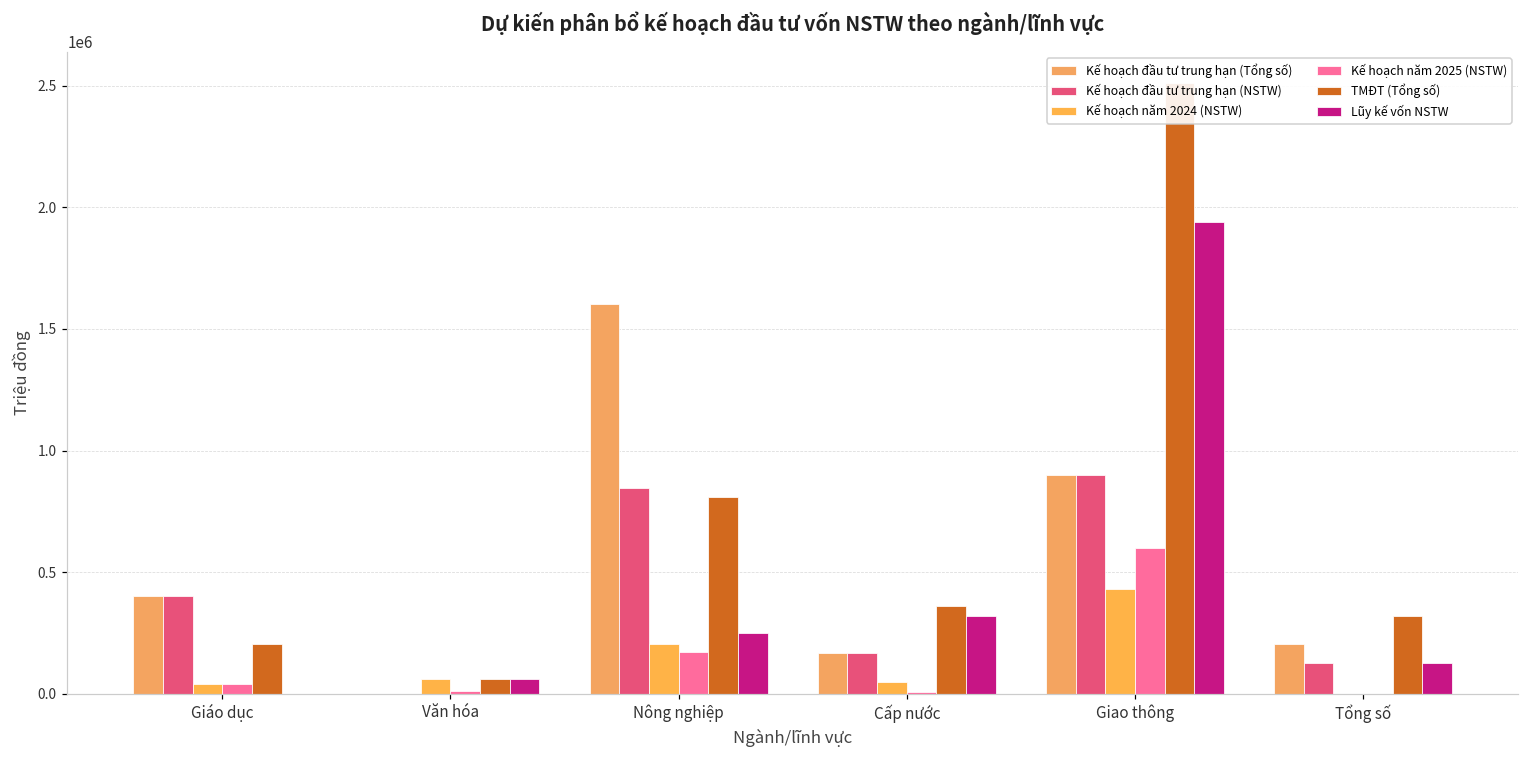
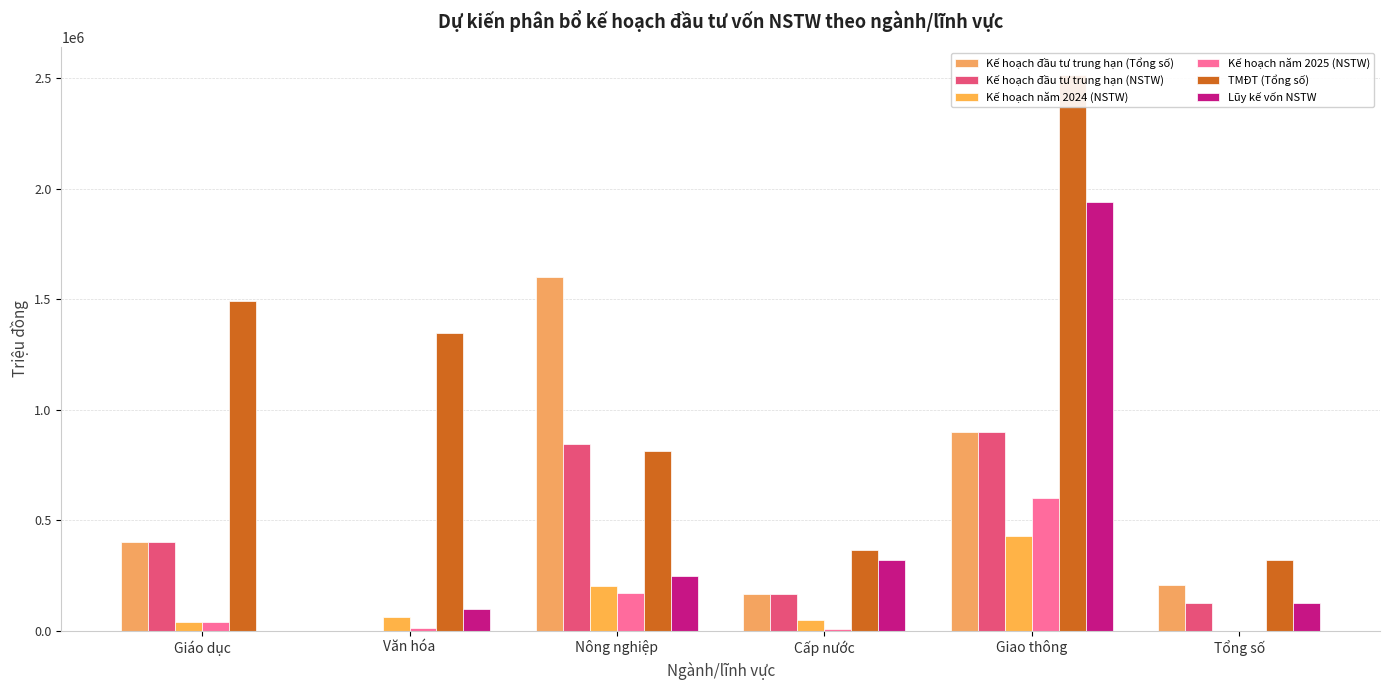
  {
    "TMĐT (Tổng số)": {
-     "Giáo dục": 210000,
-     "Văn hóa": 60000,
+     "Giáo dục": 1490000,
+     "Văn hóa": 1350000,
      "Nông nghiệp": 810000,
      "Cấp nước": 360000,
      "Tổng số": 320000
    },
    "Lũy kế vốn NSTW": {
      "Giáo dục": 0,
-     "Văn hóa": 60000,
+     "Văn hóa": 100000,
      "Nông nghiệp": 250000,
      "Cấp nước": 320000,
      "Giao thông": 1940000,
      "Tổng số": 130000
    }
  }
